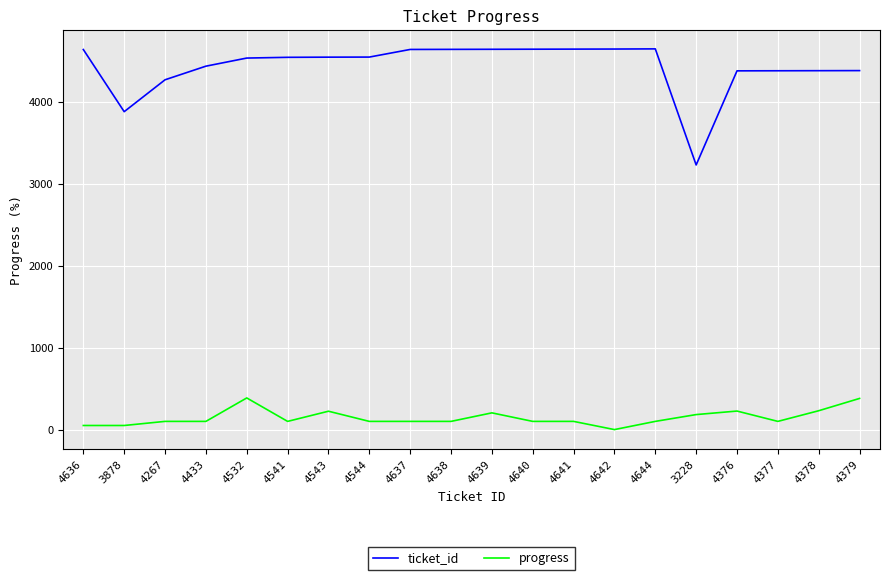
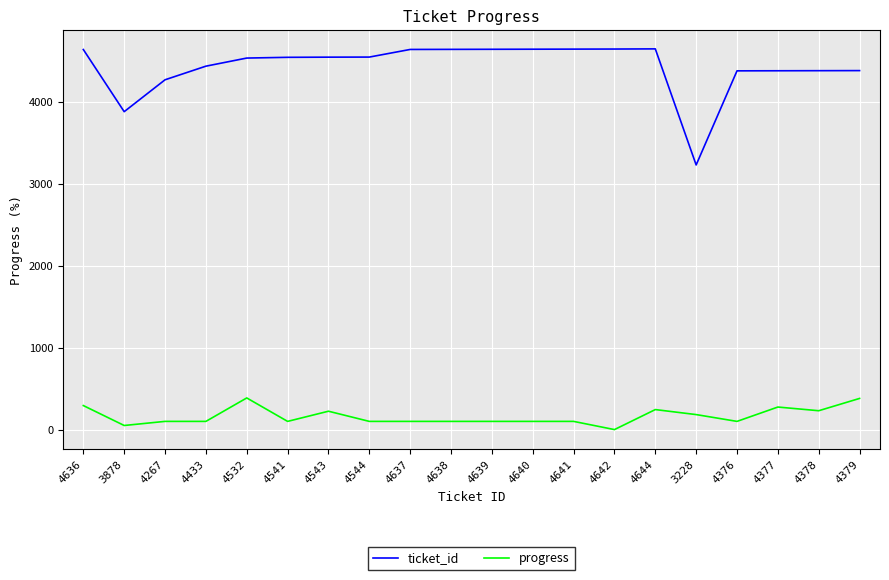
  {
    "ticket_id": {
      "4636": 4600,
      "3878": 3900,
      "4267": 4300,
      "4433": 4400,
      "4532": 4500,
      "4541": 4500,
      "4543": 4500,
      "4544": 4500,
      "4637": 4600,
      "4638": 4600,
      "4639": 4600,
      "4640": 4600,
      "4641": 4600,
      "4642": 4600,
      "4644": 4600,
      "3228": 3200,
      "4376": 4400,
      "4377": 4400,
      "4378": 4400,
      "4379": 4400
    },
    "progress": {
-     "4636": 100,
+     "4636": 300,
      "3878": 100,
      "4267": 100,
      "4433": 100,
      "4532": 400,
      "4541": 100,
      "4543": 200,
      "4544": 100,
      "4637": 100,
      "4638": 100,
-     "4639": 200,
+     "4639": 100,
      "4640": 100,
      "4641": 100,
      "4642": 0,
-     "4644": 100,
+     "4644": 200,
      "3228": 200,
-     "4376": 200,
-     "4377": 100,
+     "4376": 100,
+     "4377": 300,
      "4378": 200,
      "4379": 400
    }
  }
